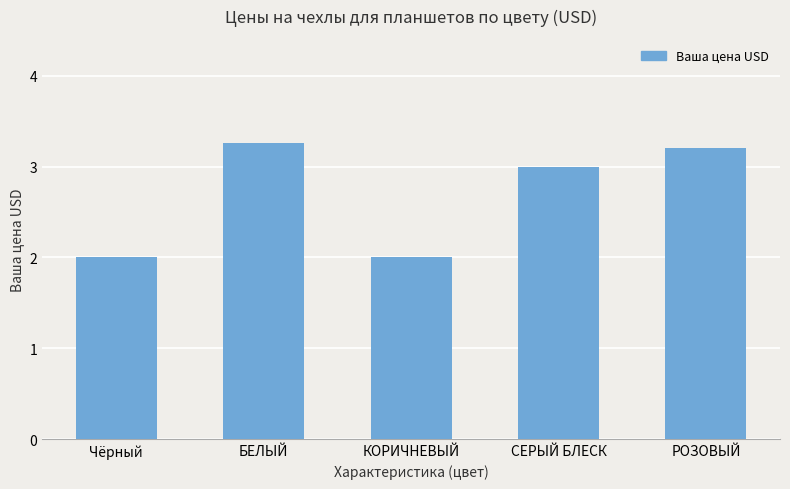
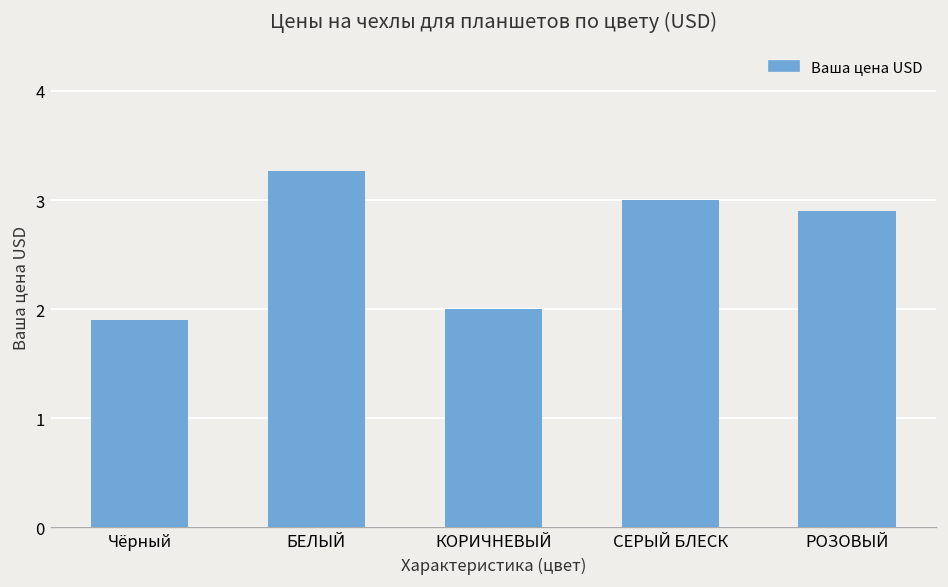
  {
-   "Чёрный": 2.0,
+   "Чёрный": 1.9,
    "БЕЛЫЙ": 3.3,
    "КОРИЧНЕВЫЙ": 2.0,
    "СЕРЫЙ БЛЕСК": 3.0,
-   "РОЗОВЫЙ": 3.2
+   "РОЗОВЫЙ": 2.9
  }
